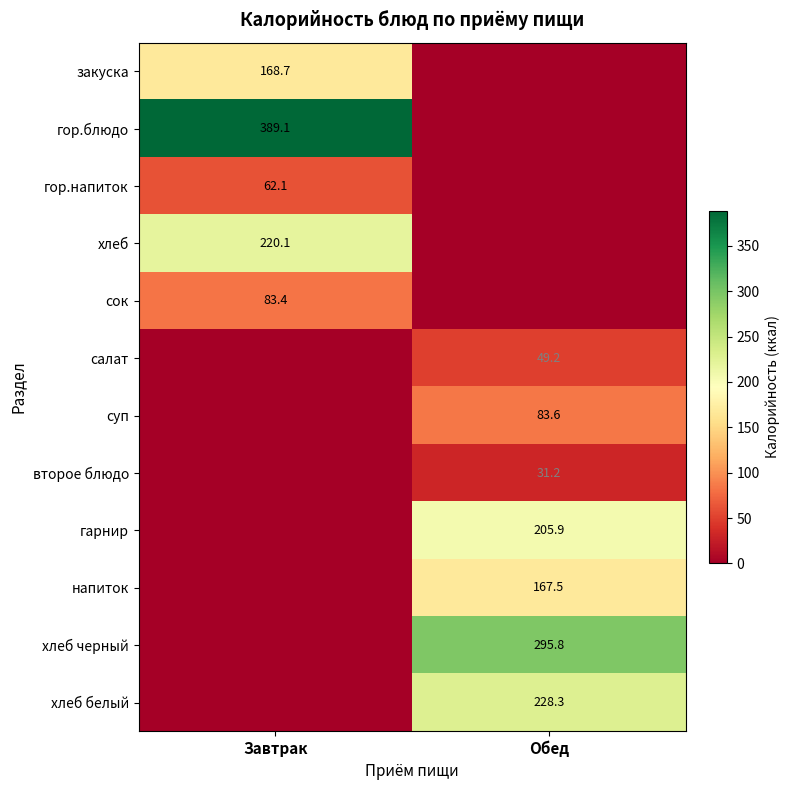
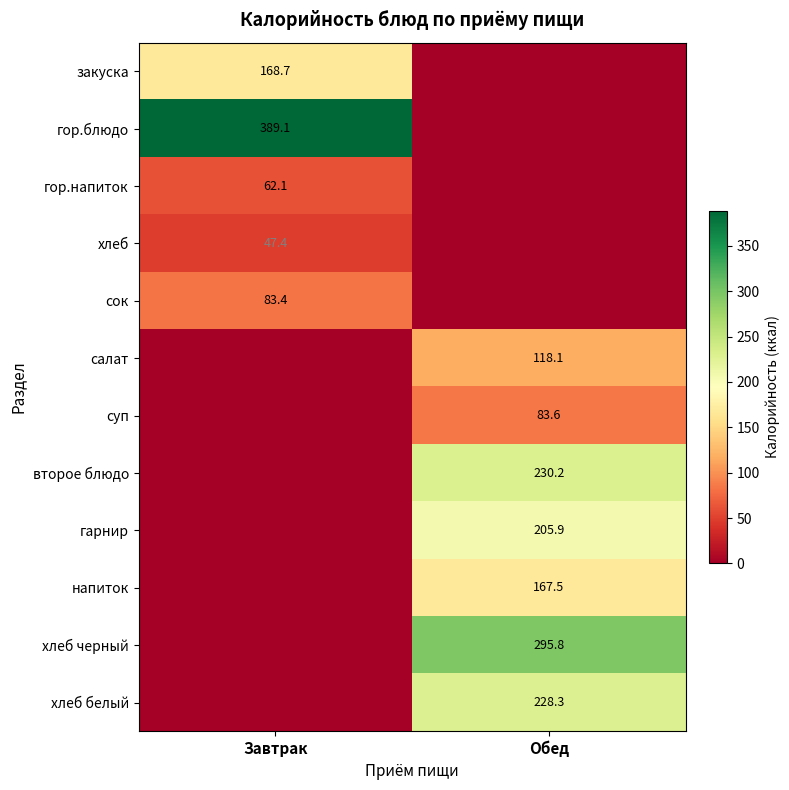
  {
    "закуска": {
      "Завтрак": 168.7
    },
    "гор.блюдо": {
      "Завтрак": 389.1
    },
    "гор.напиток": {
      "Завтрак": 62.1
    },
    "хлеб": {
-     "Завтрак": 220.1
+     "Завтрак": 47.4
    },
    "сок": {
      "Завтрак": 83.4
    },
    "салат": {
-     "Обед": 49.2
+     "Обед": 118.1
    },
    "суп": {
      "Обед": 83.6
    },
    "второе блюдо": {
-     "Обед": 31.2
+     "Обед": 230.2
    },
    "гарнир": {
      "Обед": 205.9
    },
    "напиток": {
      "Обед": 167.5
    },
    "хлеб черный": {
      "Обед": 295.8
    },
    "хлеб белый": {
      "Обед": 228.3
    }
  }
